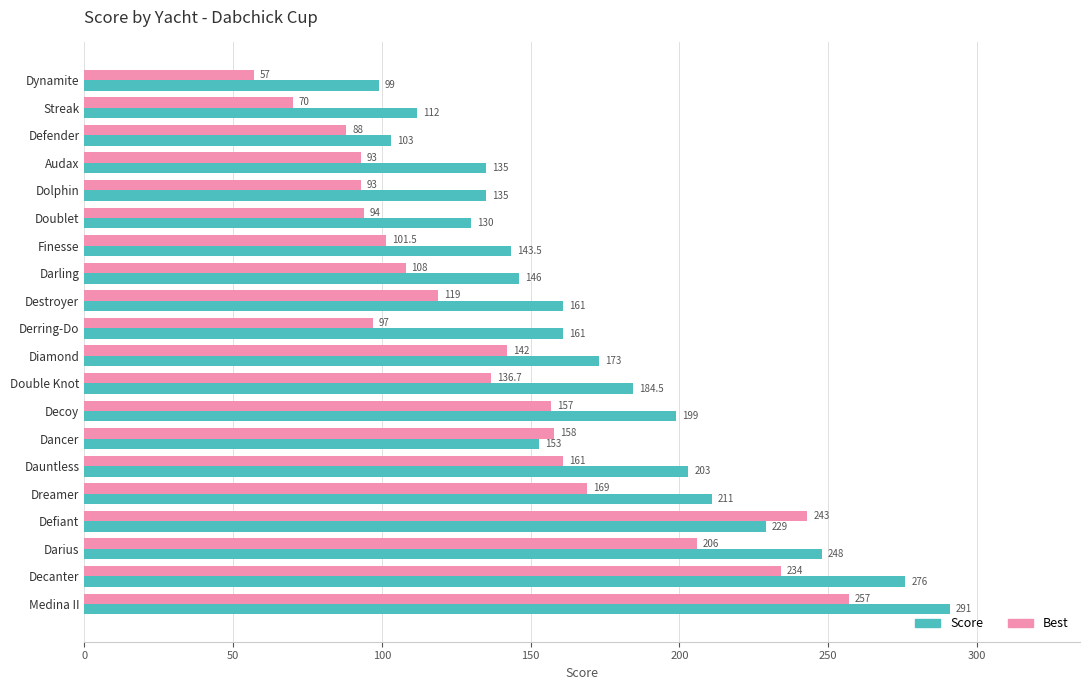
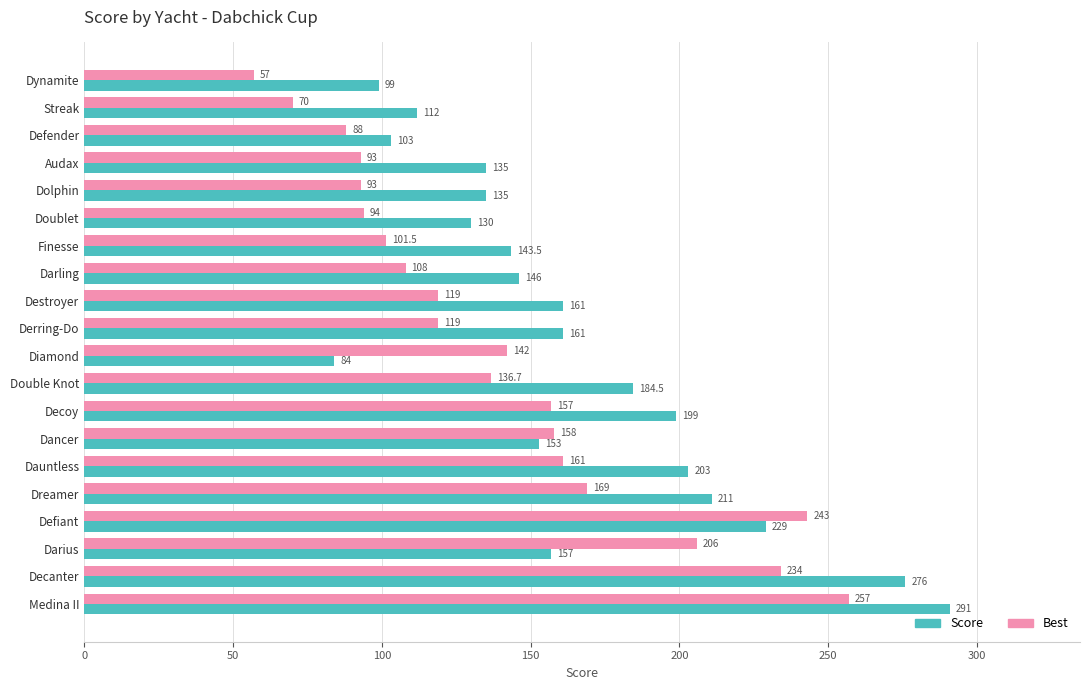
  {
    "Score": {
      "Dynamite": 99,
      "Streak": 112,
      "Defender": 103,
      "Audax": 135,
      "Dolphin": 135,
      "Doublet": 130,
      "Finesse": 143.5,
      "Darling": 146,
      "Destroyer": 161,
      "Derring-Do": 161,
-     "Diamond": 173,
+     "Diamond": 84,
      "Double Knot": 184.5,
      "Decoy": 199,
      "Dancer": 153,
      "Dauntless": 203,
      "Dreamer": 211,
      "Defiant": 229,
-     "Darius": 248,
+     "Darius": 157,
      "Decanter": 276,
      "Medina II": 291
    },
    "Best": {
      "Dynamite": 57,
      "Streak": 70,
      "Defender": 88,
      "Audax": 93,
      "Dolphin": 93,
      "Doublet": 94,
      "Finesse": 101.5,
      "Darling": 108,
      "Destroyer": 119,
-     "Derring-Do": 97,
+     "Derring-Do": 119,
      "Diamond": 142,
      "Double Knot": 136.7,
      "Decoy": 157,
      "Dancer": 158,
      "Dauntless": 161,
      "Dreamer": 169,
      "Defiant": 243,
      "Darius": 206,
      "Decanter": 234,
      "Medina II": 257
    }
  }
